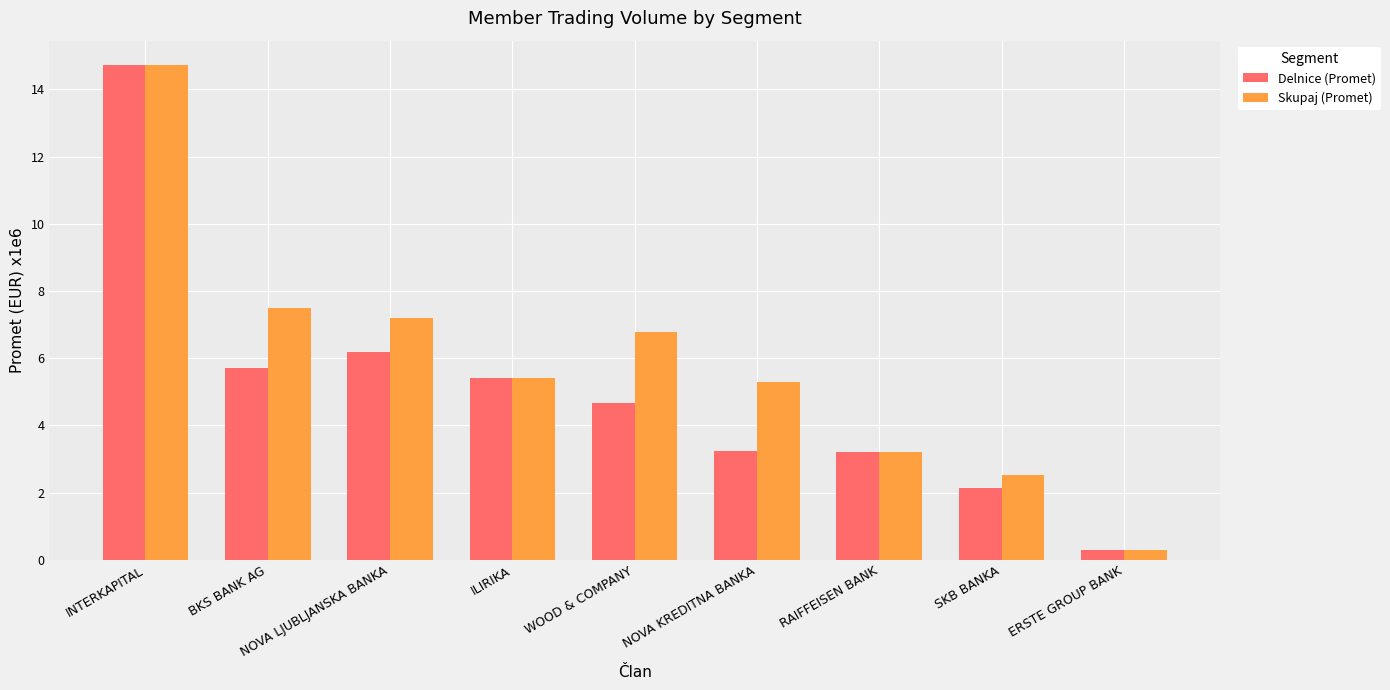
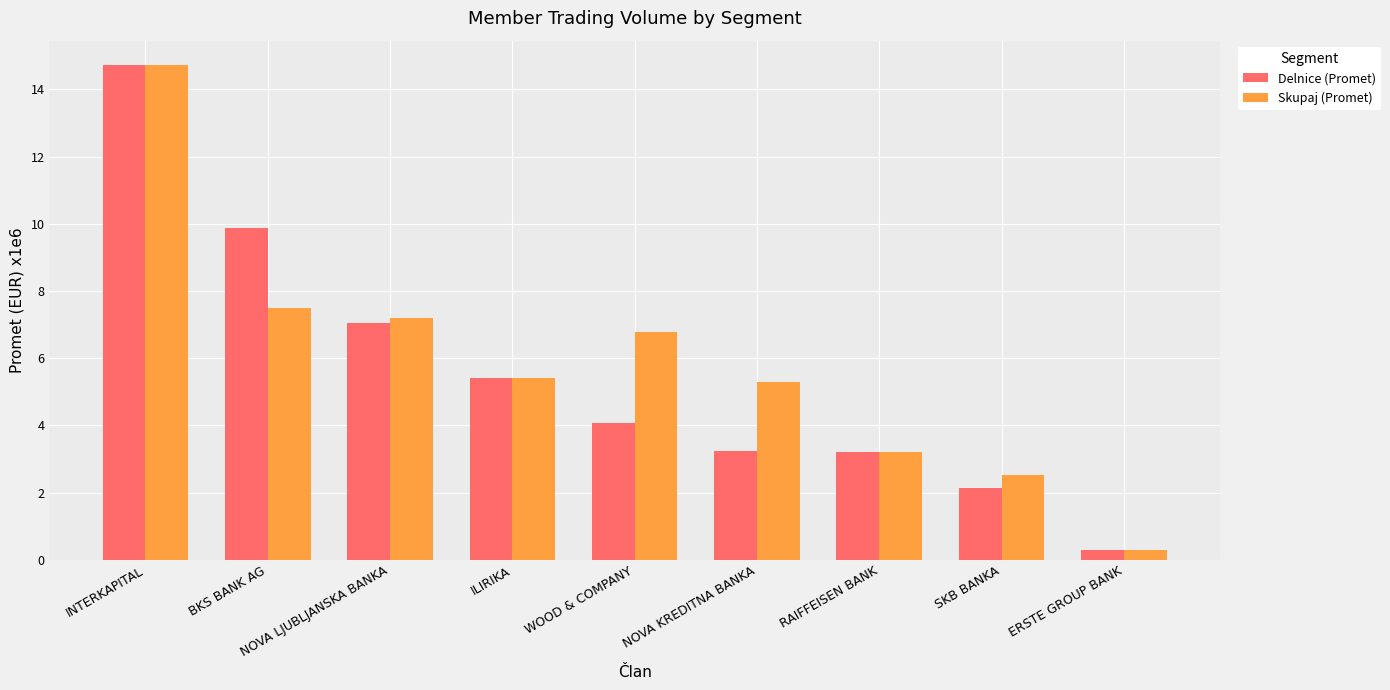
  {
    "Delnice (Promet)": {
      "INTERKAPITAL": 14.7,
-     "BKS BANK AG": 5.7,
-     "NOVA LJUBLJANSKA BANKA": 6.2,
+     "BKS BANK AG": 9.9,
+     "NOVA LJUBLJANSKA BANKA": 7.0,
      "ILIRIKA": 5.4,
-     "WOOD & COMPANY": 4.7,
+     "WOOD & COMPANY": 4.1,
      "NOVA KREDITNA BANKA": 3.2,
      "RAIFFEISEN BANK": 3.2,
      "SKB BANKA": 2.1,
      "ERSTE GROUP BANK": 0.3
    },
    "Skupaj (Promet)": {
      "INTERKAPITAL": 14.7,
      "BKS BANK AG": 7.5,
      "NOVA LJUBLJANSKA BANKA": 7.2,
      "ILIRIKA": 5.4,
      "WOOD & COMPANY": 6.8,
      "NOVA KREDITNA BANKA": 5.3,
      "RAIFFEISEN BANK": 3.2,
      "SKB BANKA": 2.5,
      "ERSTE GROUP BANK": 0.3
    }
  }
